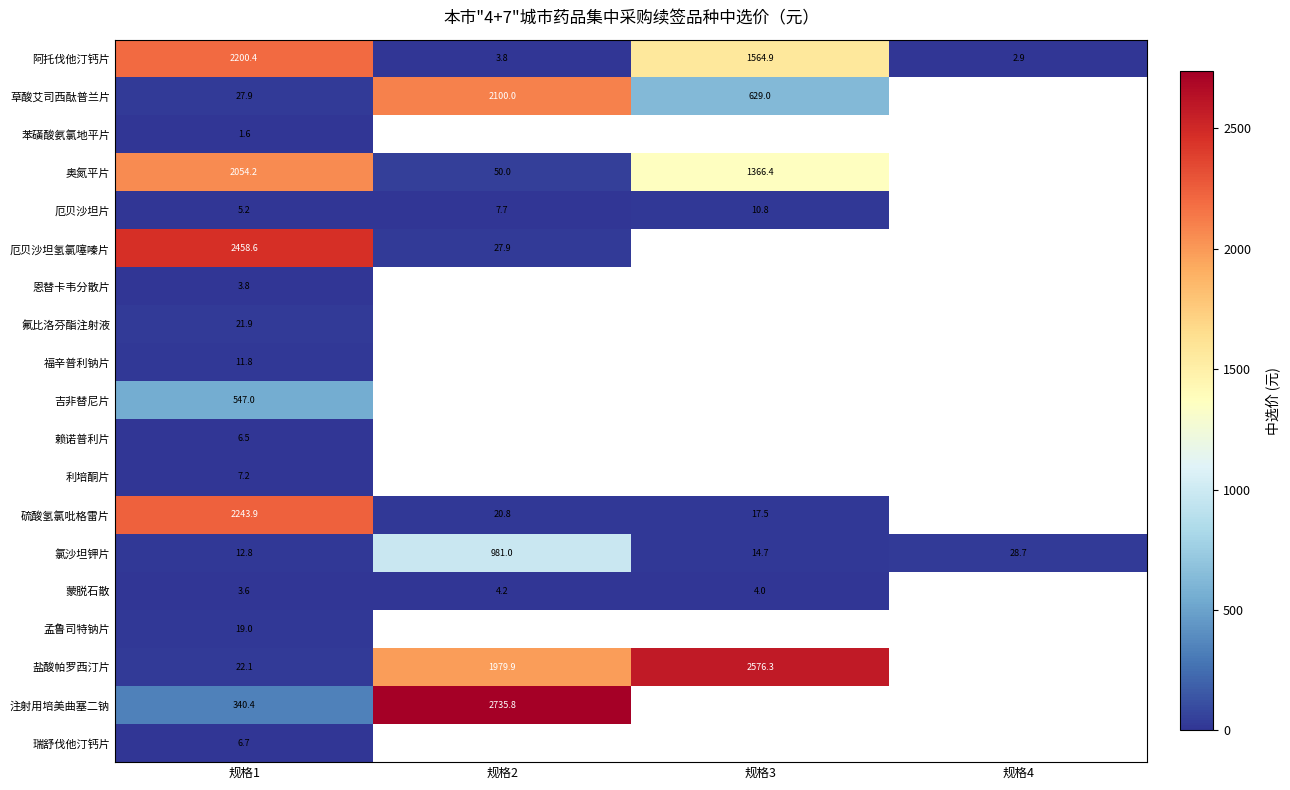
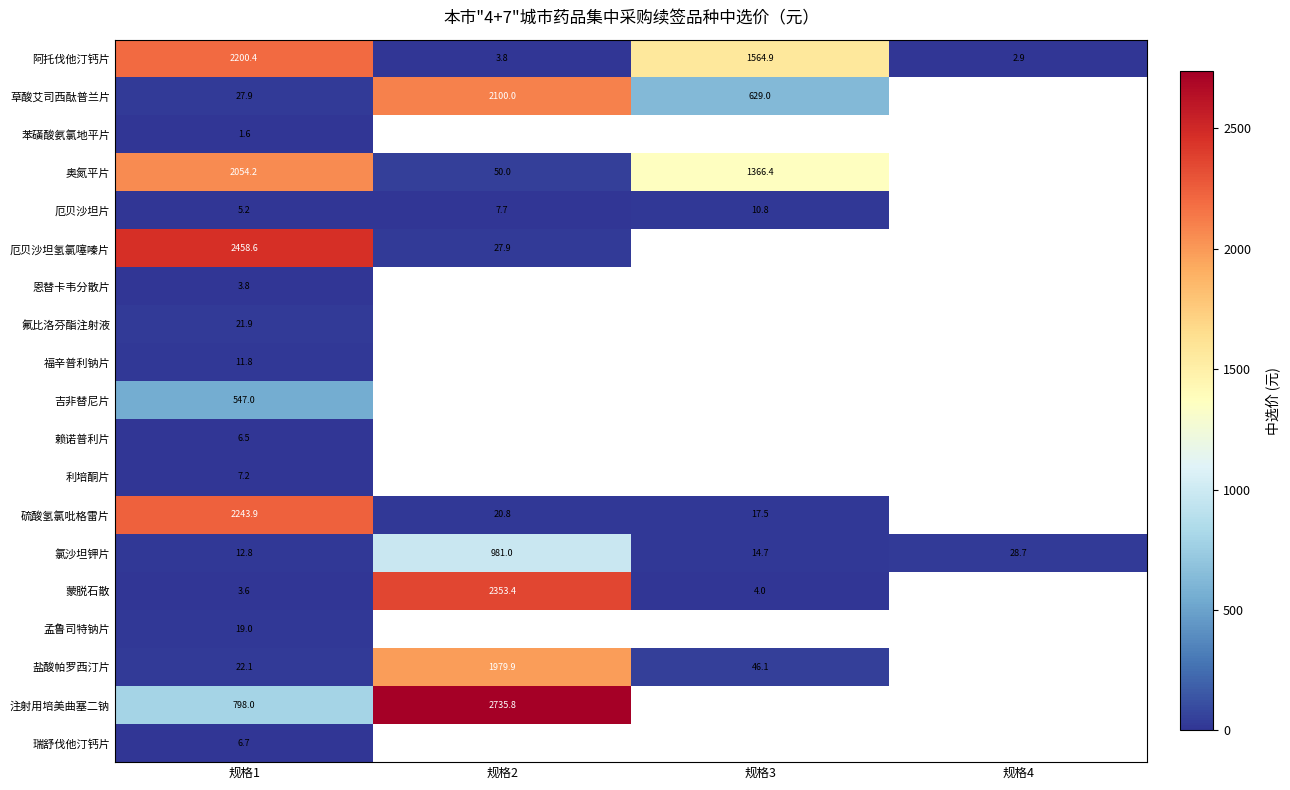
  {
    "阿托伐他汀钙片": {
      "规格1": 2200.4,
      "规格2": 3.8,
      "规格3": 1564.9,
      "规格4": 2.9
    },
    "草酸艾司西酞普兰片": {
      "规格1": 27.9,
      "规格2": 2100.0,
      "规格3": 629.0
    },
    "苯磺酸氨氯地平片": {
      "规格1": 1.6
    },
    "奥氮平片": {
      "规格1": 2054.2,
      "规格2": 50.0,
      "规格3": 1366.4
    },
    "厄贝沙坦片": {
      "规格1": 5.2,
      "规格2": 7.7,
      "规格3": 10.8
    },
    "厄贝沙坦氢氯噻嗪片": {
      "规格1": 2458.6,
      "规格2": 27.9
    },
    "恩替卡韦分散片": {
      "规格1": 3.8
    },
    "氟比洛芬酯注射液": {
      "规格1": 21.9
    },
    "福辛普利钠片": {
      "规格1": 11.8
    },
    "吉非替尼片": {
      "规格1": 547.0
    },
    "赖诺普利片": {
      "规格1": 6.5
    },
    "利培酮片": {
      "规格1": 7.2
    },
    "硫酸氢氯吡格雷片": {
      "规格1": 2243.9,
      "规格2": 20.8,
      "规格3": 17.5
    },
    "氯沙坦钾片": {
      "规格1": 12.8,
      "规格2": 981.0,
      "规格3": 14.7,
      "规格4": 28.7
    },
    "蒙脱石散": {
      "规格1": 3.6,
-     "规格2": 4.2,
+     "规格2": 2353.4,
      "规格3": 4.0
    },
    "孟鲁司特钠片": {
      "规格1": 19.0
    },
    "盐酸帕罗西汀片": {
      "规格1": 22.1,
      "规格2": 1979.9,
-     "规格3": 2576.3
+     "规格3": 46.1
    },
    "注射用培美曲塞二钠": {
-     "规格1": 340.4,
+     "规格1": 798.0,
      "规格2": 2735.8
    },
    "瑞舒伐他汀钙片": {
      "规格1": 6.7
    }
  }
